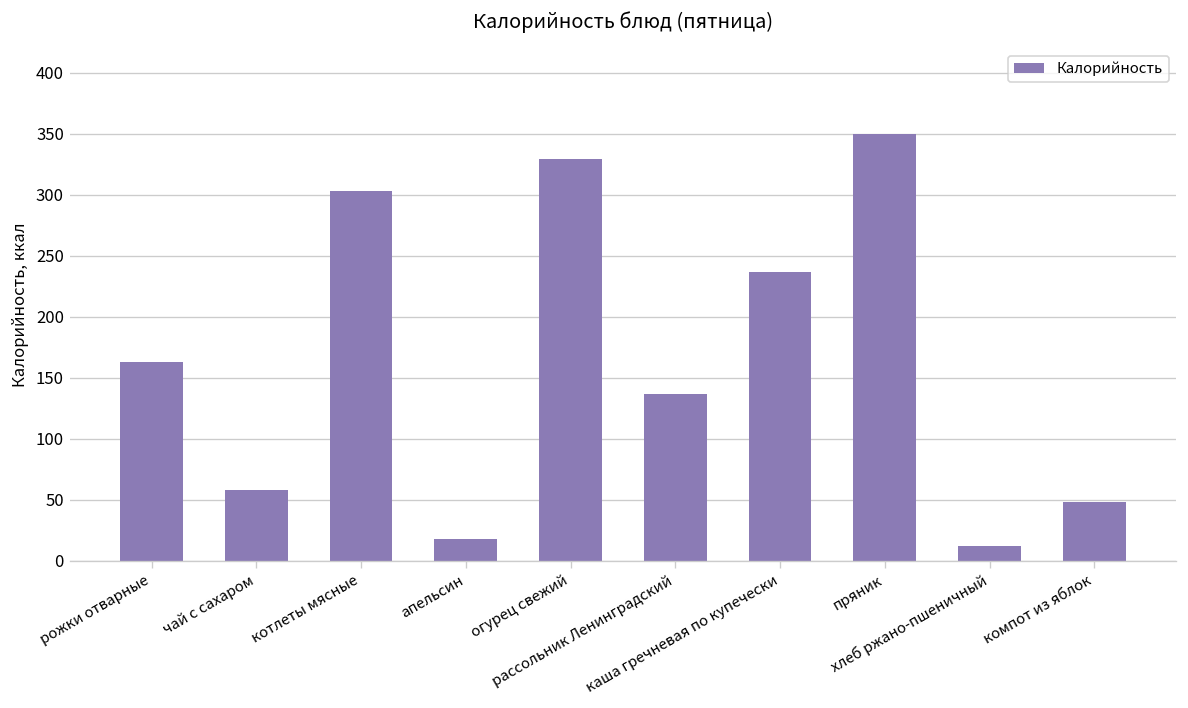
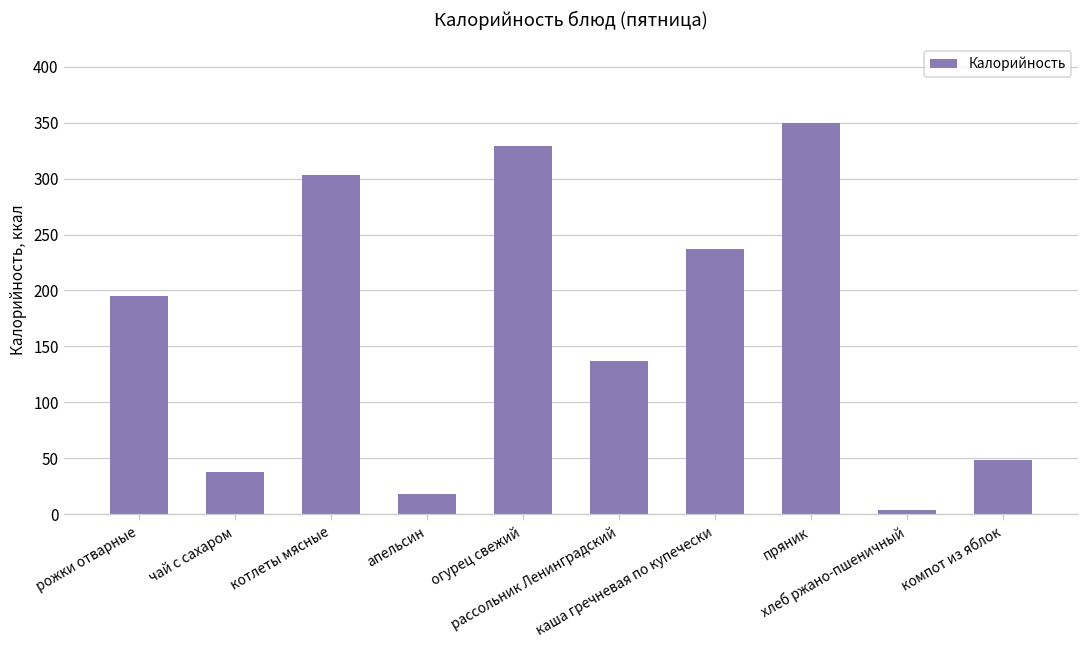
  {
-   "рожки отварные": 163,
-   "чай с сахаром": 58,
+   "рожки отварные": 195,
+   "чай с сахаром": 38,
    "котлеты мясные": 303,
    "апельсин": 18,
    "огурец свежий": 329,
    "рассольник Ленинградский": 137,
    "каша гречневая по купечески": 237,
    "пряник": 350,
-   "хлеб ржано-пшеничный": 12,
+   "хлеб ржано-пшеничный": 4,
    "компот из яблок": 48
  }
